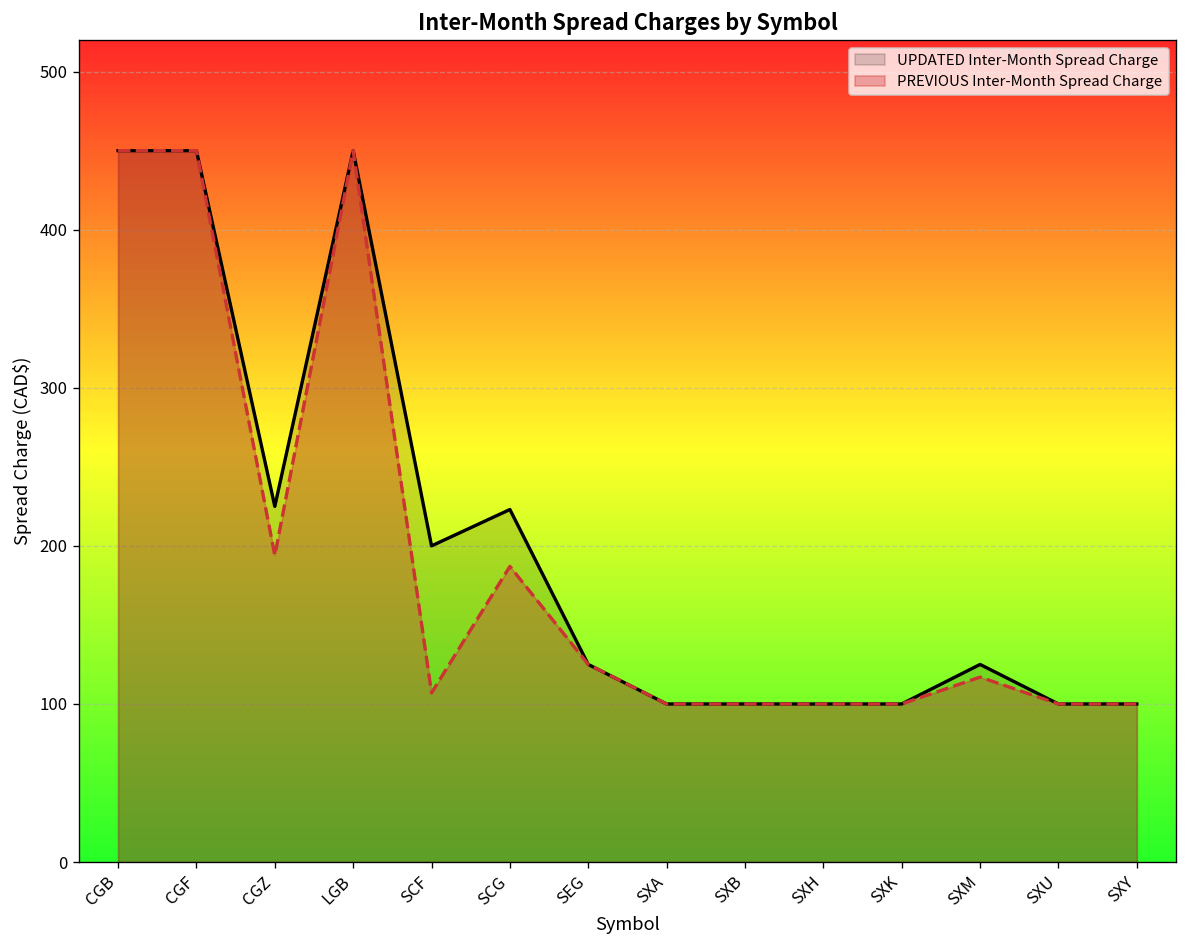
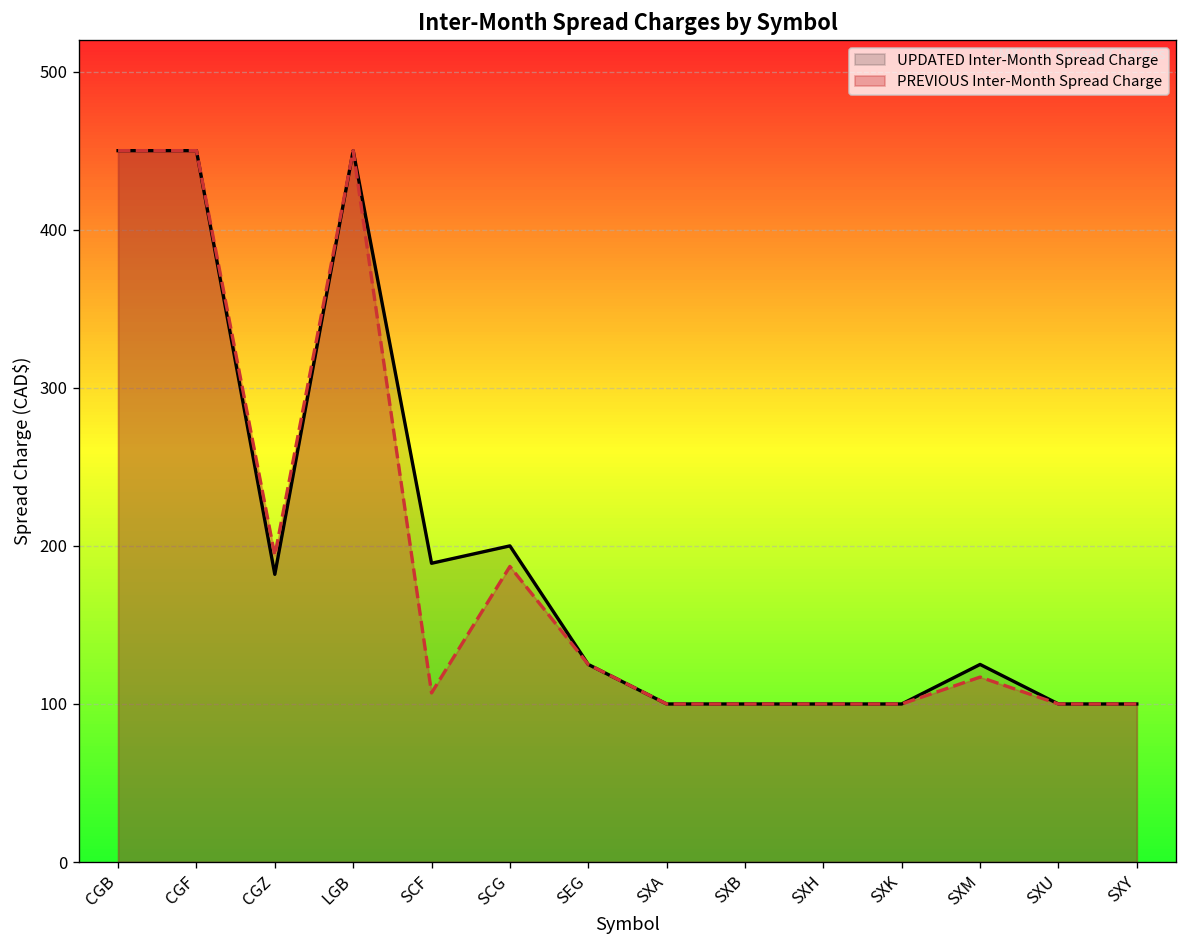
  {
    "UPDATED Inter-Month Spread Charge": {
-     "CGZ": 225,
-     "SCF": 200,
-     "SCG": 223,
+     "CGZ": 182,
+     "SCF": 189,
+     "SCG": 200,
      "SXM": 125
    },
    "PREVIOUS Inter-Month Spread Charge": {
      "CGZ": 194,
      "SCF": 107,
      "SCG": 187,
      "SXM": 117
    }
  }
